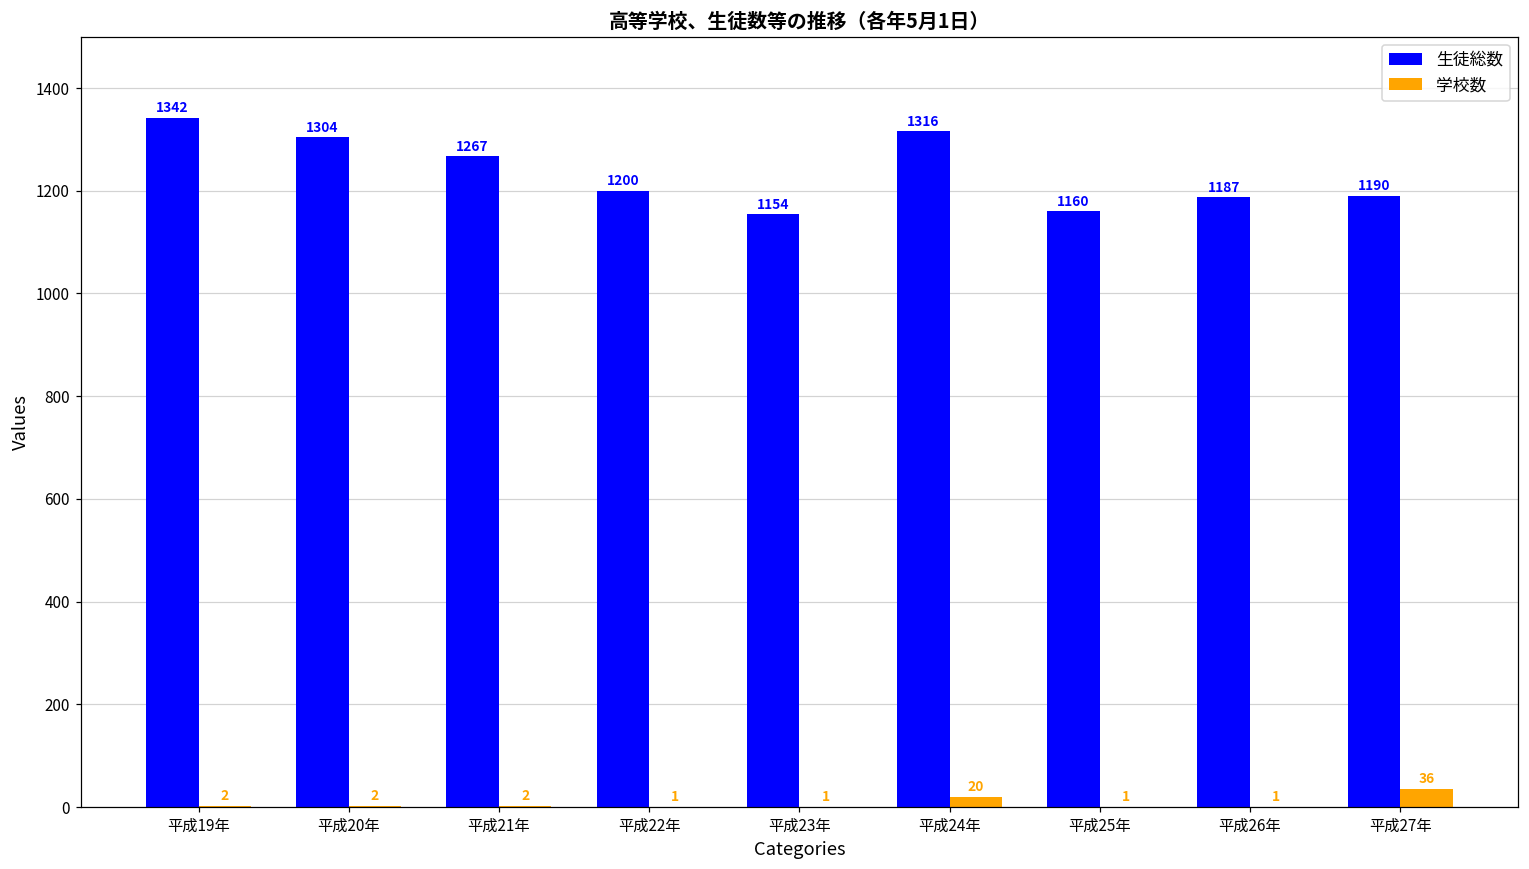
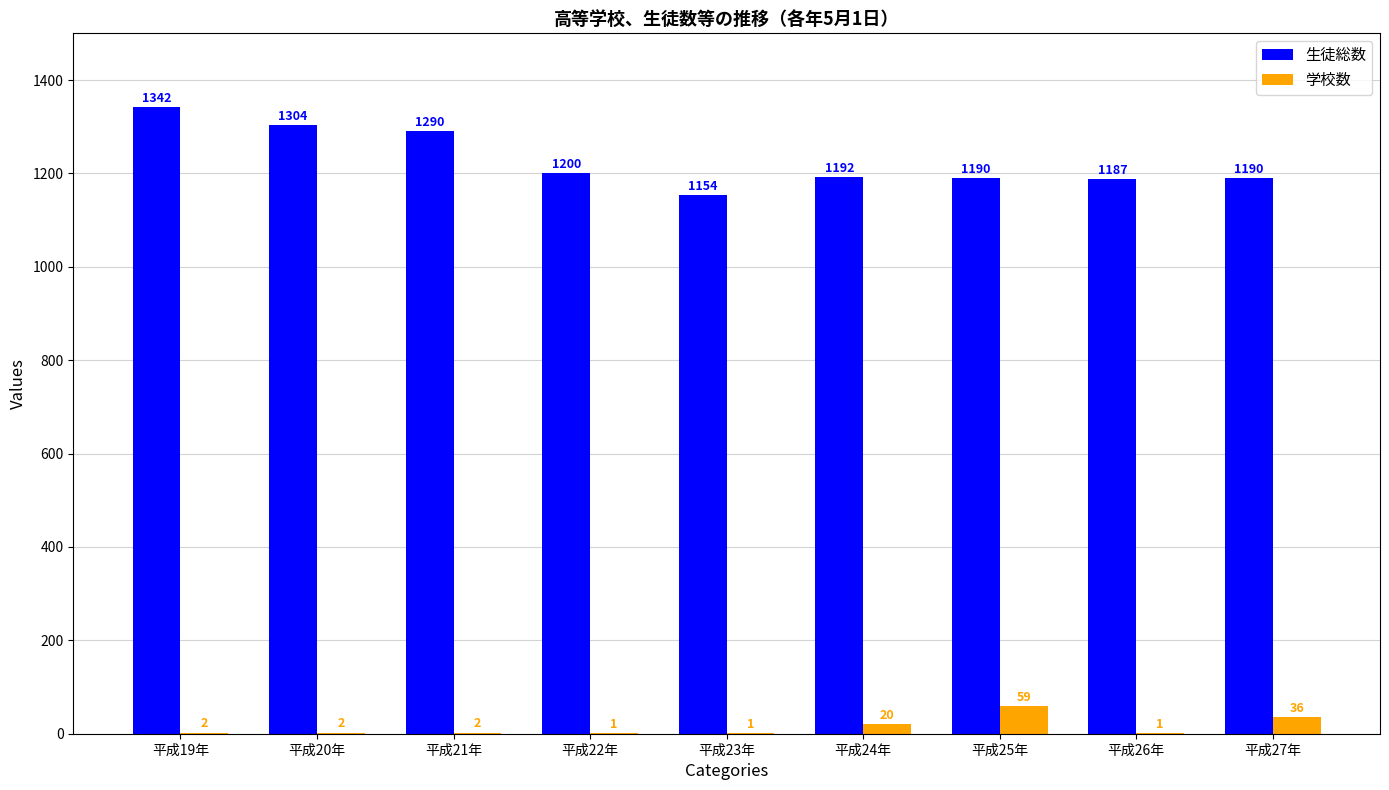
  {
    "生徒総数": {
      "平成19年": 1342,
      "平成20年": 1304,
-     "平成21年": 1267,
+     "平成21年": 1290,
      "平成22年": 1200,
      "平成23年": 1154,
-     "平成24年": 1316,
-     "平成25年": 1160,
+     "平成24年": 1192,
+     "平成25年": 1190,
      "平成26年": 1187,
      "平成27年": 1190
    },
    "学校数": {
      "平成19年": 2,
      "平成20年": 2,
      "平成21年": 2,
      "平成22年": 1,
      "平成23年": 1,
      "平成24年": 20,
-     "平成25年": 1,
+     "平成25年": 59,
      "平成26年": 1,
      "平成27年": 36
    }
  }
